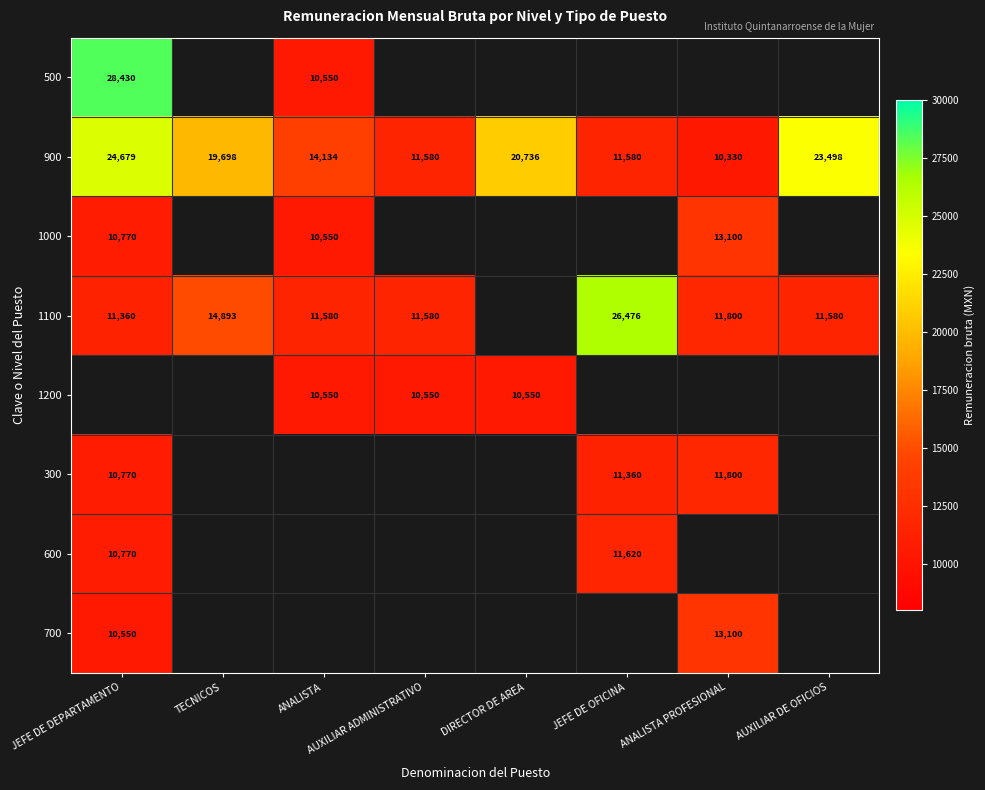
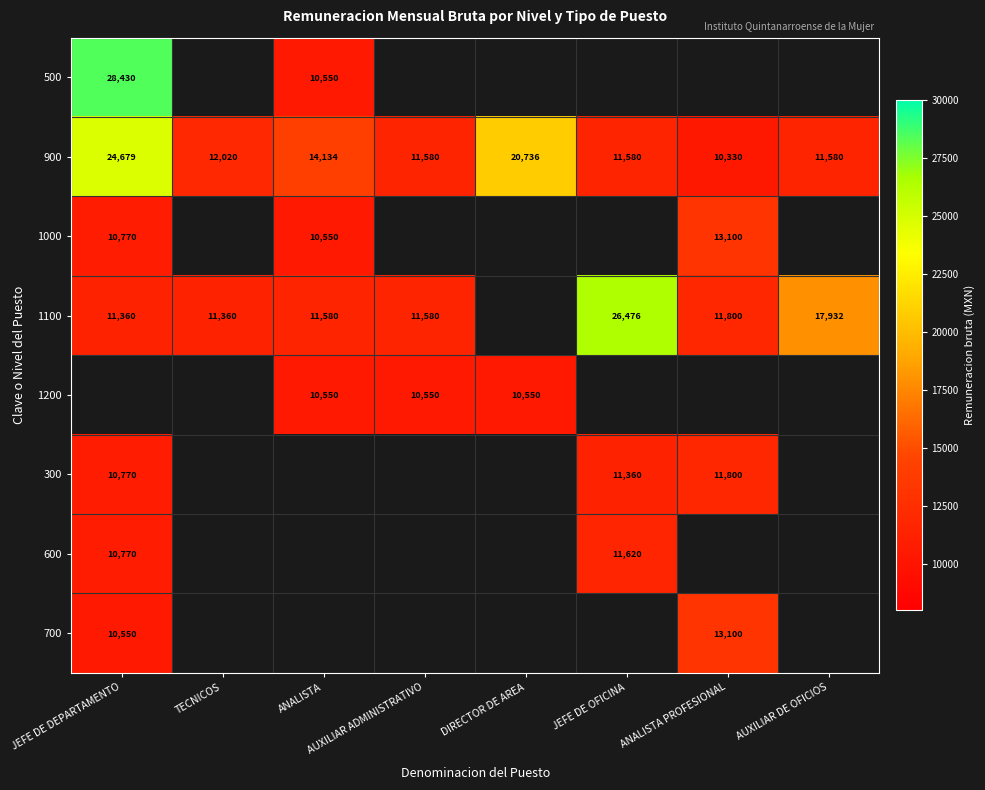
  {
    "500": {
      "JEFE DE DEPARTAMENTO": "28,430",
      "ANALISTA": "10,550"
    },
    "900": {
      "JEFE DE DEPARTAMENTO": "24,679",
-     "TECNICOS": "19,698",
+     "TECNICOS": "12,020",
      "ANALISTA": "14,134",
      "AUXILIAR ADMINISTRATIVO": "11,580",
      "DIRECTOR DE AREA": "20,736",
      "JEFE DE OFICINA": "11,580",
      "ANALISTA PROFESIONAL": "10,330",
-     "AUXILIAR DE OFICIOS": "23,498"
+     "AUXILIAR DE OFICIOS": "11,580"
    },
    "1000": {
      "JEFE DE DEPARTAMENTO": "10,770",
      "ANALISTA": "10,550",
      "ANALISTA PROFESIONAL": "13,100"
    },
    "1100": {
      "JEFE DE DEPARTAMENTO": "11,360",
-     "TECNICOS": "14,893",
+     "TECNICOS": "11,360",
      "ANALISTA": "11,580",
      "AUXILIAR ADMINISTRATIVO": "11,580",
      "JEFE DE OFICINA": "26,476",
      "ANALISTA PROFESIONAL": "11,800",
-     "AUXILIAR DE OFICIOS": "11,580"
+     "AUXILIAR DE OFICIOS": "17,932"
    },
    "1200": {
      "ANALISTA": "10,550",
      "AUXILIAR ADMINISTRATIVO": "10,550",
      "DIRECTOR DE AREA": "10,550"
    },
    "300": {
      "JEFE DE DEPARTAMENTO": "10,770",
      "JEFE DE OFICINA": "11,360",
      "ANALISTA PROFESIONAL": "11,800"
    },
    "600": {
      "JEFE DE DEPARTAMENTO": "10,770",
      "JEFE DE OFICINA": "11,620"
    },
    "700": {
      "JEFE DE DEPARTAMENTO": "10,550",
      "ANALISTA PROFESIONAL": "13,100"
    }
  }
